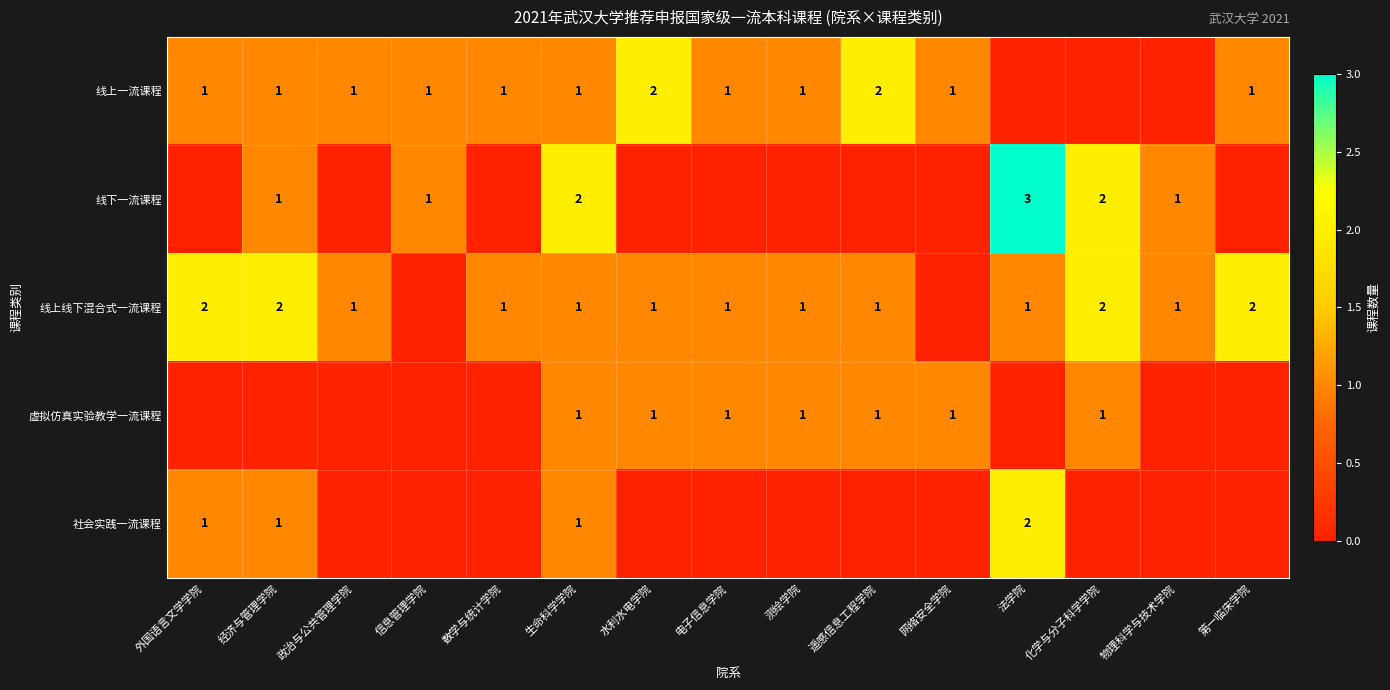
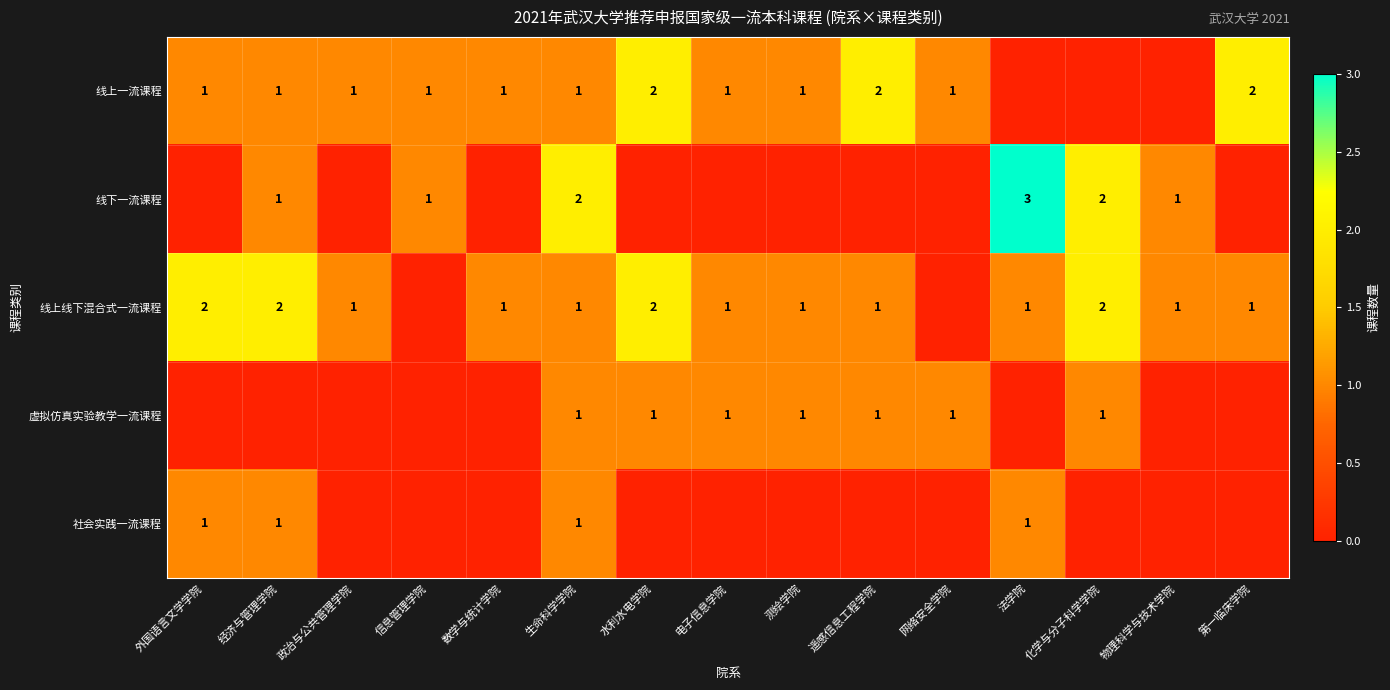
  {
    "线上一流课程": {
      "外国语言文学学院": 1,
      "经济与管理学院": 1,
      "政治与公共管理学院": 1,
      "信息管理学院": 1,
      "数学与统计学院": 1,
      "生命科学学院": 1,
      "水利水电学院": 2,
      "电子信息学院": 1,
      "测绘学院": 1,
      "遥感信息工程学院": 2,
      "网络安全学院": 1,
-     "第一临床学院": 1
+     "第一临床学院": 2
    },
    "线下一流课程": {
      "经济与管理学院": 1,
      "信息管理学院": 1,
      "生命科学学院": 2,
      "法学院": 3,
      "化学与分子科学学院": 2,
      "物理科学与技术学院": 1
    },
    "线上线下混合式一流课程": {
      "外国语言文学学院": 2,
      "经济与管理学院": 2,
      "政治与公共管理学院": 1,
      "数学与统计学院": 1,
      "生命科学学院": 1,
-     "水利水电学院": 1,
+     "水利水电学院": 2,
      "电子信息学院": 1,
      "测绘学院": 1,
      "遥感信息工程学院": 1,
      "法学院": 1,
      "化学与分子科学学院": 2,
      "物理科学与技术学院": 1,
-     "第一临床学院": 2
+     "第一临床学院": 1
    },
    "虚拟仿真实验教学一流课程": {
      "生命科学学院": 1,
      "水利水电学院": 1,
      "电子信息学院": 1,
      "测绘学院": 1,
      "遥感信息工程学院": 1,
      "网络安全学院": 1,
      "化学与分子科学学院": 1
    },
    "社会实践一流课程": {
      "外国语言文学学院": 1,
      "经济与管理学院": 1,
      "生命科学学院": 1,
-     "法学院": 2
+     "法学院": 1
    }
  }
